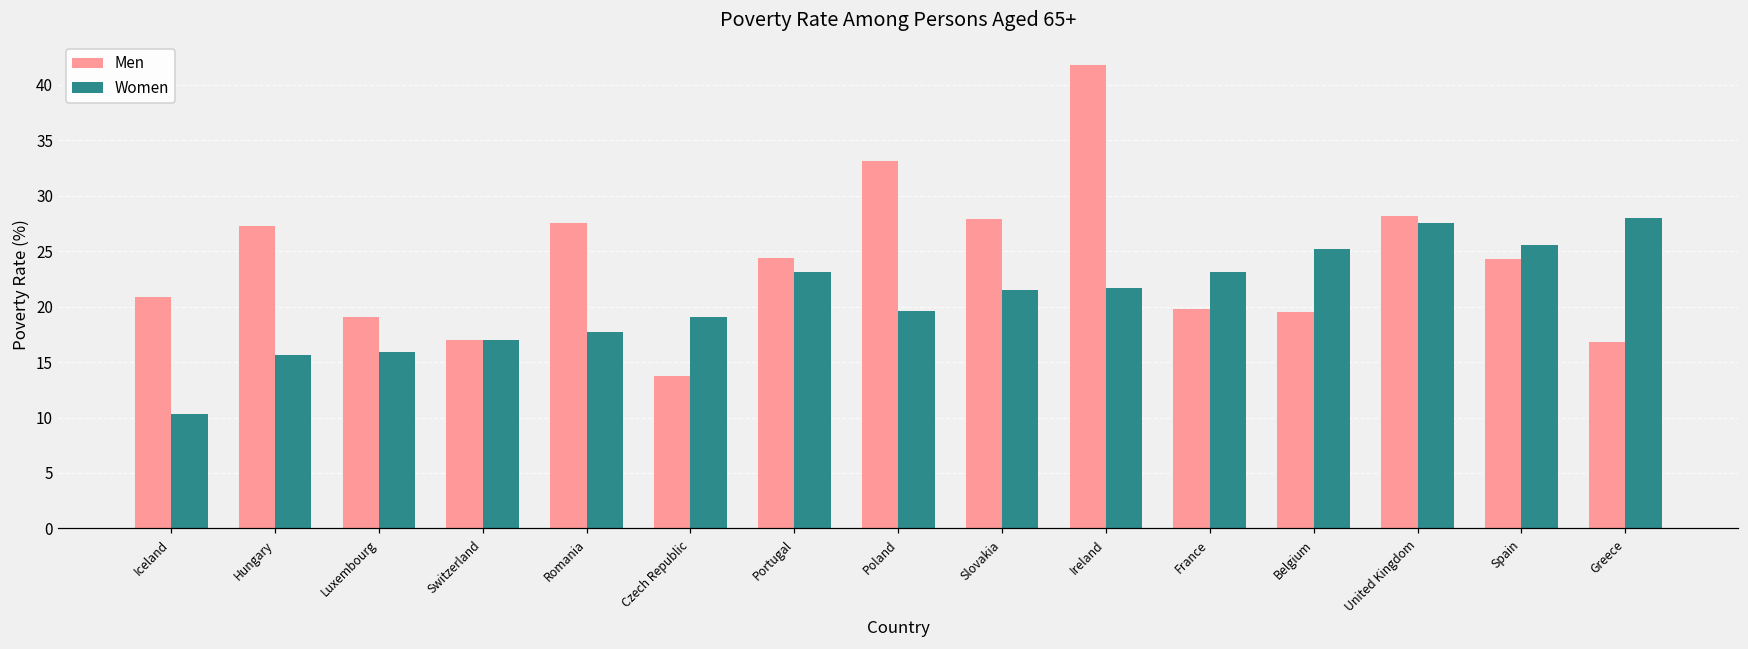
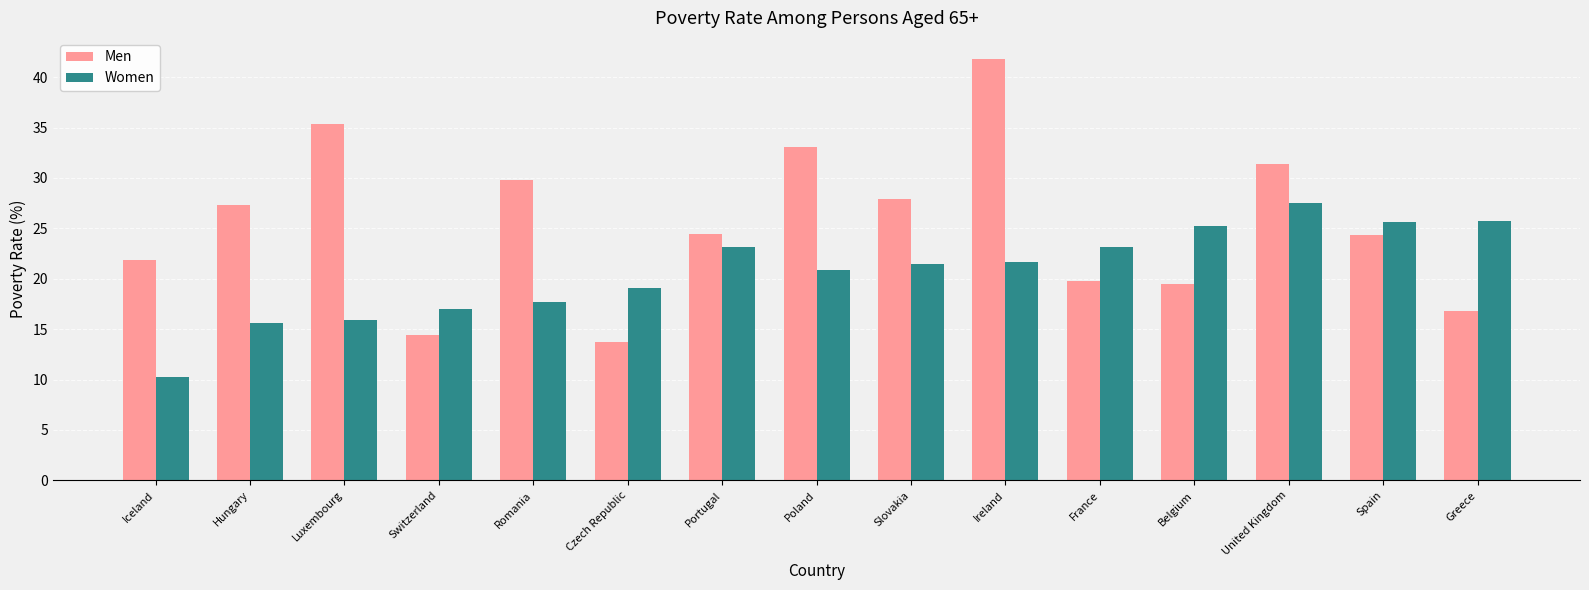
  {
    "Men": {
-     "Iceland": 20.9,
+     "Iceland": 21.9,
      "Hungary": 27.3,
-     "Luxembourg": 19.1,
-     "Switzerland": 17.0,
-     "Romania": 27.5,
+     "Luxembourg": 35.3,
+     "Switzerland": 14.4,
+     "Romania": 29.8,
      "Czech Republic": 13.7,
      "Portugal": 24.4,
      "Poland": 33.1,
      "Slovakia": 27.9,
      "Ireland": 41.8,
      "France": 19.8,
      "Belgium": 19.5,
-     "United Kingdom": 28.2,
+     "United Kingdom": 31.4,
      "Spain": 24.3,
      "Greece": 16.8
    },
    "Women": {
      "Iceland": 10.3,
      "Hungary": 15.6,
      "Luxembourg": 15.9,
      "Switzerland": 17.0,
      "Romania": 17.7,
      "Czech Republic": 19.1,
      "Portugal": 23.1,
-     "Poland": 19.6,
+     "Poland": 20.9,
      "Slovakia": 21.5,
      "Ireland": 21.7,
      "France": 23.1,
      "Belgium": 25.2,
      "United Kingdom": 27.5,
      "Spain": 25.6,
-     "Greece": 28.0
+     "Greece": 25.7
    }
  }
